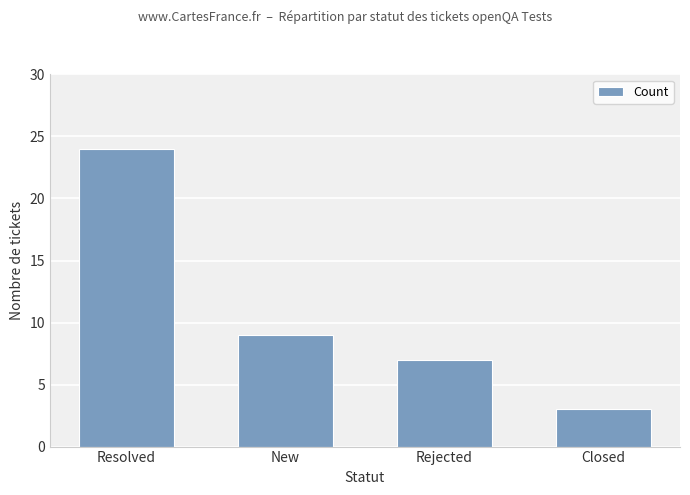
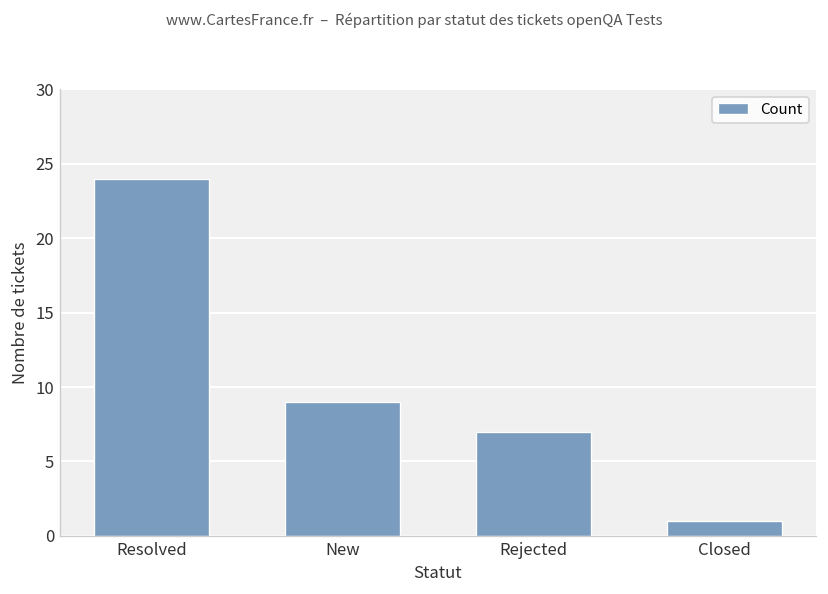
  {
    "Resolved": 24,
    "New": 9,
    "Rejected": 7,
-   "Closed": 3
+   "Closed": 1
  }
